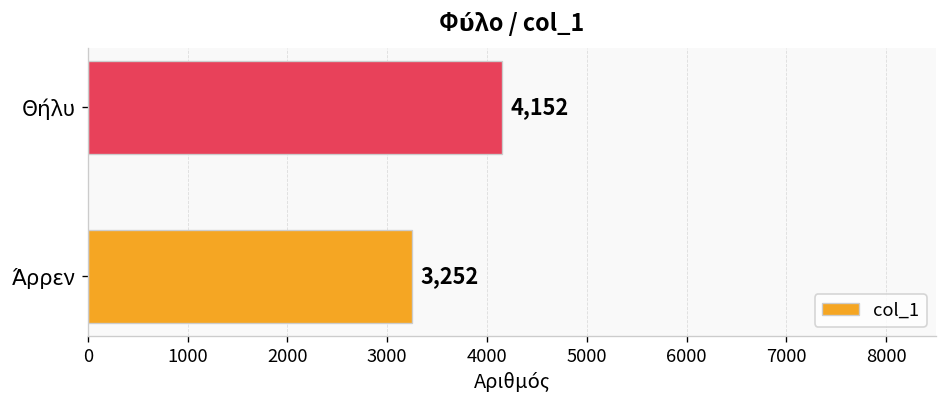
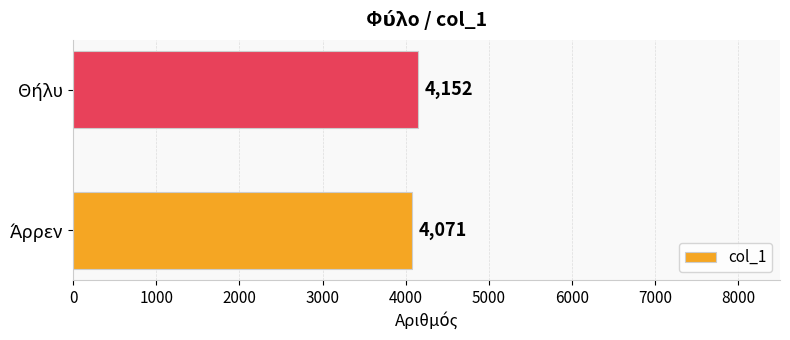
  {
    "Θήλυ": "4,152",
-   "Άρρεν": "3,252"
+   "Άρρεν": "4,071"
  }
